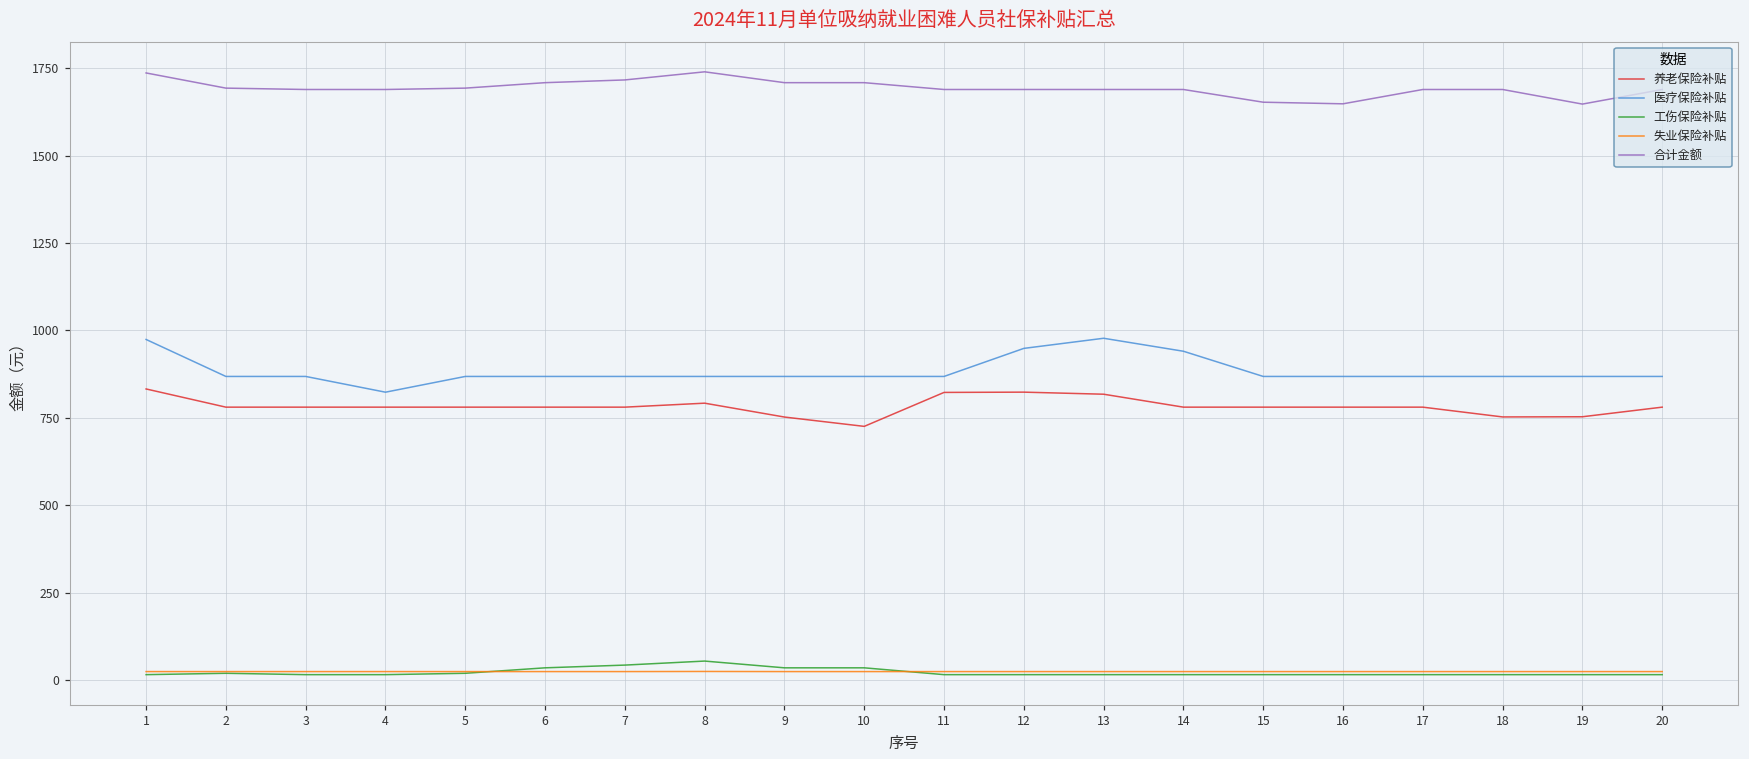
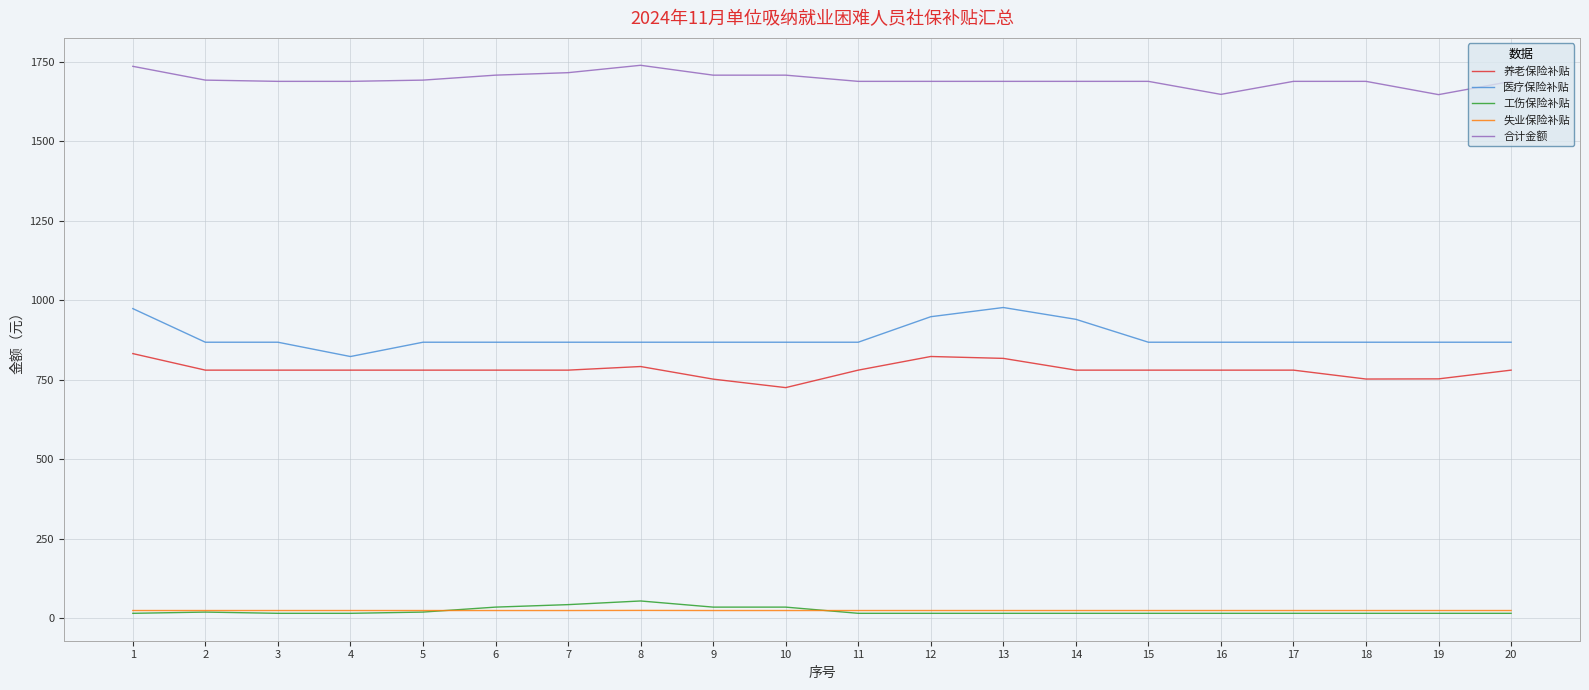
  {
    "养老保险补贴": {
      "1": 830,
      "2": 780,
      "3": 780,
      "4": 780,
      "5": 780,
      "6": 780,
      "7": 780,
      "8": 790,
      "9": 750,
      "10": 730,
-     "11": 820,
+     "11": 780,
      "12": 820,
      "13": 820,
      "14": 780,
      "15": 780,
      "16": 780,
      "17": 780,
      "18": 750,
      "19": 750,
      "20": 780
    },
    "医疗保险补贴": {
      "1": 970,
      "2": 870,
      "3": 870,
      "4": 820,
      "5": 870,
      "6": 870,
      "7": 870,
      "8": 870,
      "9": 870,
      "10": 870,
      "11": 870,
      "12": 950,
      "13": 980,
      "14": 940,
      "15": 870,
      "16": 870,
      "17": 870,
      "18": 870,
      "19": 870,
      "20": 870
    },
    "工伤保险补贴": {
      "1": 20,
      "3": 20,
      "4": 20,
      "6": 40,
      "7": 40,
      "8": 50,
      "9": 40,
      "10": 40,
      "11": 20,
      "12": 20,
      "13": 20,
      "14": 20,
      "15": 20,
      "16": 20,
      "17": 20,
      "18": 20,
      "19": 20,
      "20": 20
    },
    "失业保险补贴": {
      "1": 20,
      "3": 20,
      "4": 20,
      "6": 20,
      "7": 20,
      "8": 20,
      "9": 20,
      "10": 20,
      "11": 20,
      "12": 20,
      "13": 20,
      "14": 20,
      "15": 20,
      "16": 20,
      "17": 20,
      "18": 20,
      "19": 20,
      "20": 20
    },
    "合计金额": {
      "1": 1740,
      "2": 1690,
      "3": 1690,
      "4": 1690,
      "5": 1690,
      "6": 1710,
      "7": 1720,
      "8": 1740,
      "9": 1710,
      "10": 1710,
      "11": 1690,
      "12": 1690,
      "13": 1690,
      "14": 1690,
-     "15": 1650,
+     "15": 1690,
      "16": 1650,
      "17": 1690,
      "18": 1690,
      "19": 1650
    }
  }
